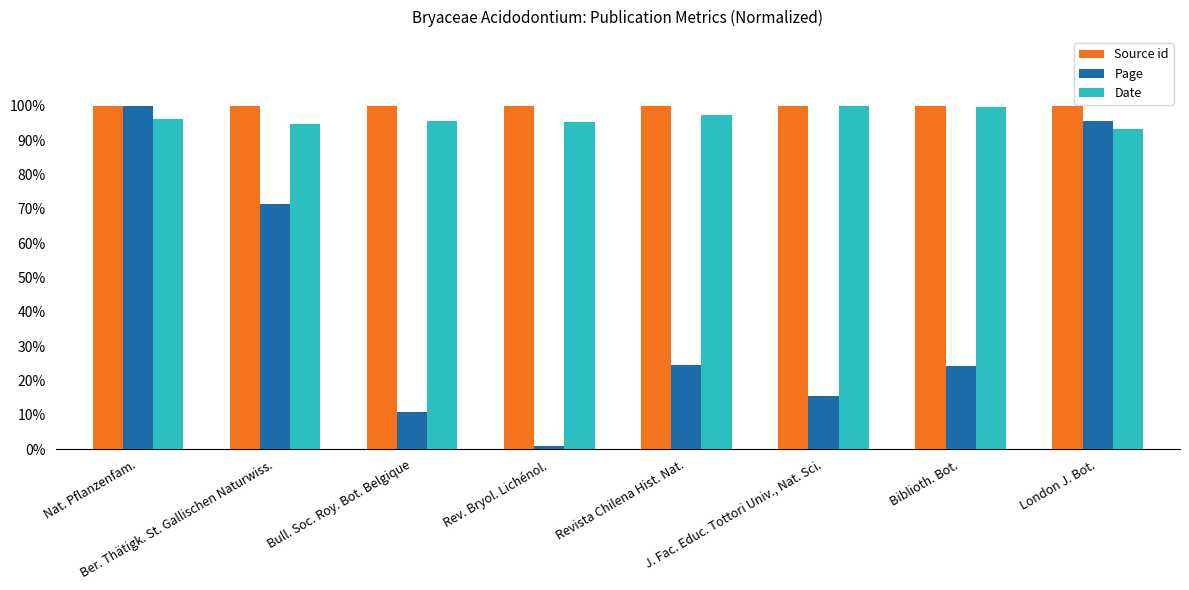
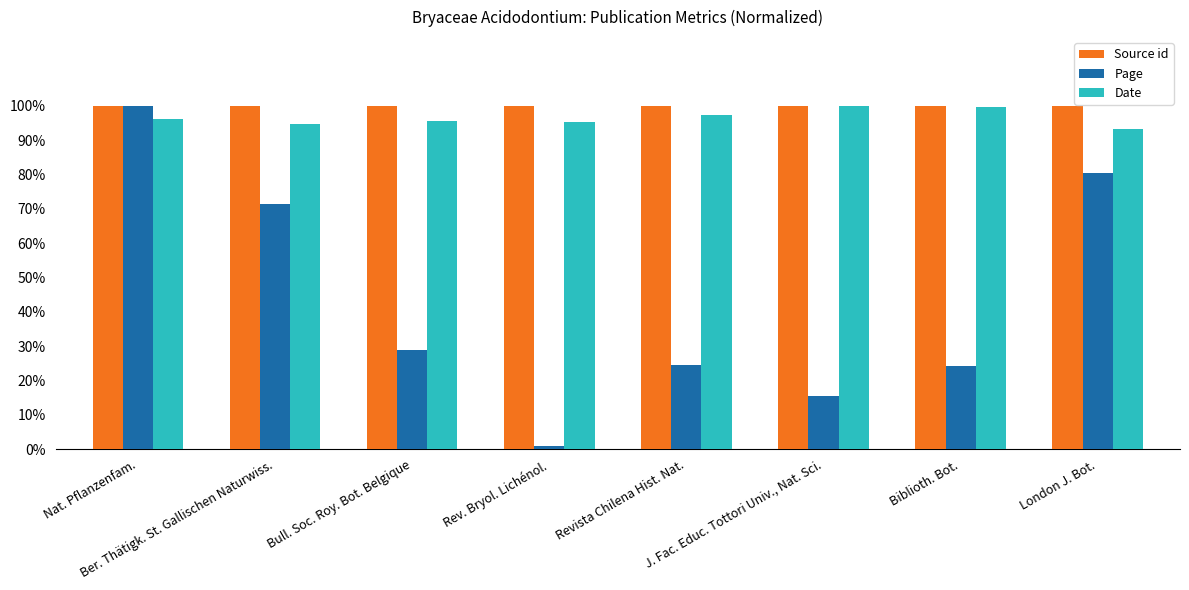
  {
    "Source id": {
      "Nat. Pflanzenfam.": "100%",
      "Ber. Thätigk. St. Gallischen Naturwiss.": "100%",
      "Bull. Soc. Roy. Bot. Belgique": "100%",
      "Rev. Bryol. Lichénol.": "100%",
      "Revista Chilena Hist. Nat.": "100%",
      "J. Fac. Educ. Tottori Univ., Nat. Sci.": "100%",
      "Biblioth. Bot.": "100%",
      "London J. Bot.": "100%"
    },
    "Page": {
      "Nat. Pflanzenfam.": "100%",
      "Ber. Thätigk. St. Gallischen Naturwiss.": "71%",
-     "Bull. Soc. Roy. Bot. Belgique": "11%",
+     "Bull. Soc. Roy. Bot. Belgique": "29%",
      "Rev. Bryol. Lichénol.": "1%",
      "Revista Chilena Hist. Nat.": "25%",
      "J. Fac. Educ. Tottori Univ., Nat. Sci.": "16%",
      "Biblioth. Bot.": "24%",
-     "London J. Bot.": "96%"
+     "London J. Bot.": "80%"
    },
    "Date": {
      "Nat. Pflanzenfam.": "96%",
      "Ber. Thätigk. St. Gallischen Naturwiss.": "95%",
      "Bull. Soc. Roy. Bot. Belgique": "96%",
      "Rev. Bryol. Lichénol.": "95%",
      "Revista Chilena Hist. Nat.": "97%",
      "J. Fac. Educ. Tottori Univ., Nat. Sci.": "100%",
      "Biblioth. Bot.": "100%",
      "London J. Bot.": "93%"
    }
  }
